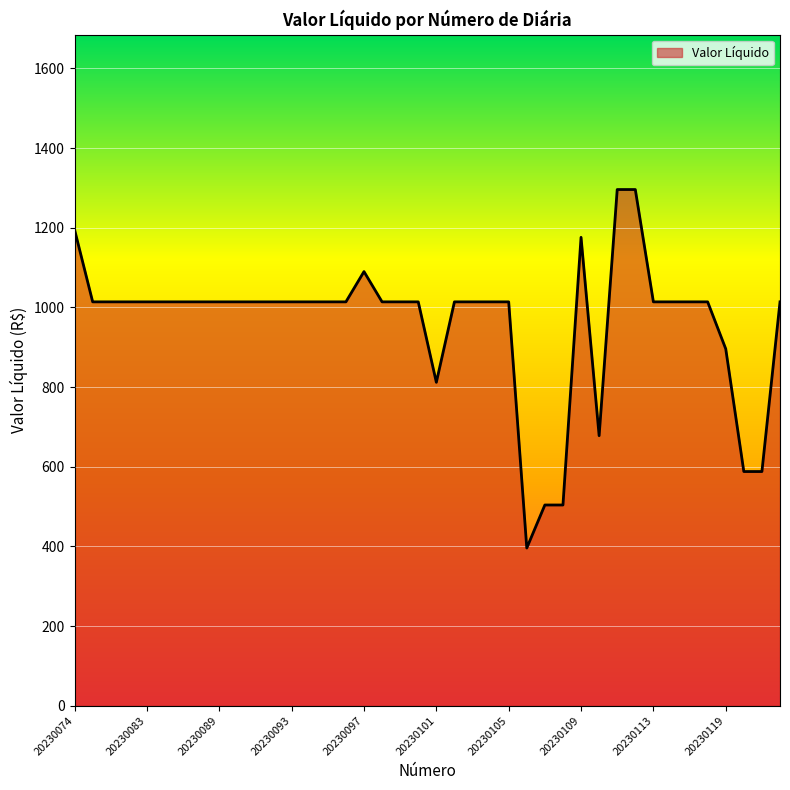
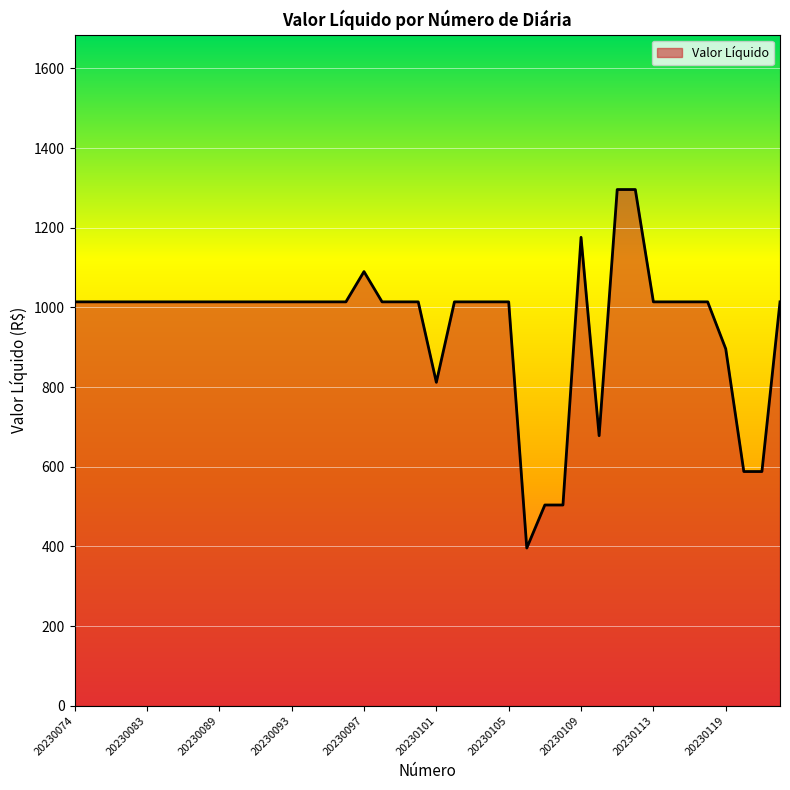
  {
-   "20230074": 1200,
+   "20230074": 1010,
    "20230083": 1010,
    "20230089": 1010,
    "20230093": 1010,
    "20230097": 1090,
    "20230101": 810,
    "20230105": 1010,
    "20230109": 1180,
    "20230113": 1010,
    "20230119": 900
  }
